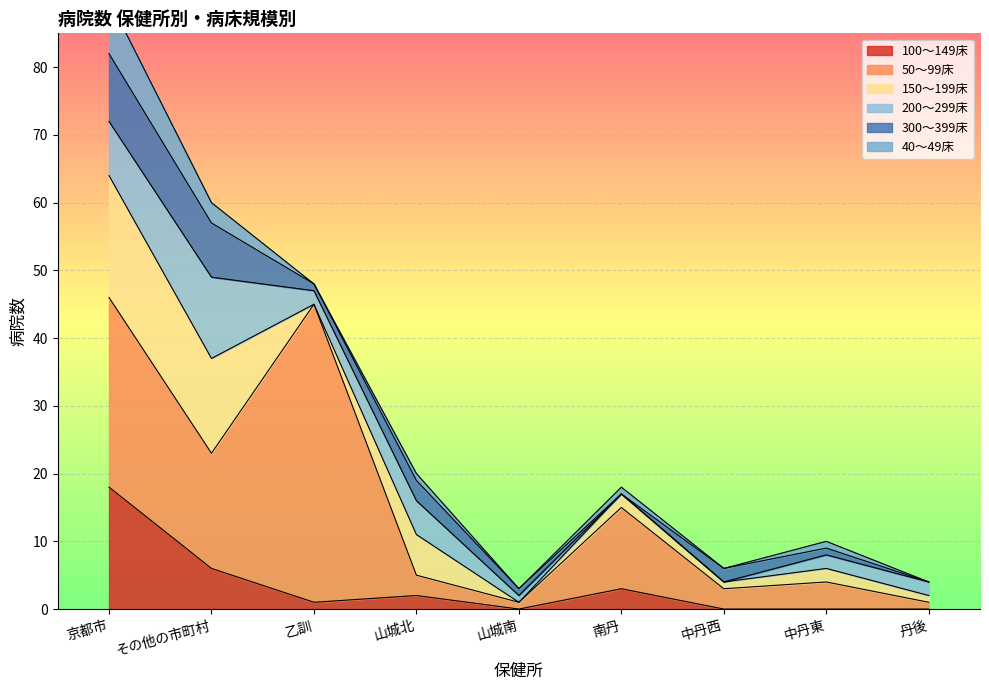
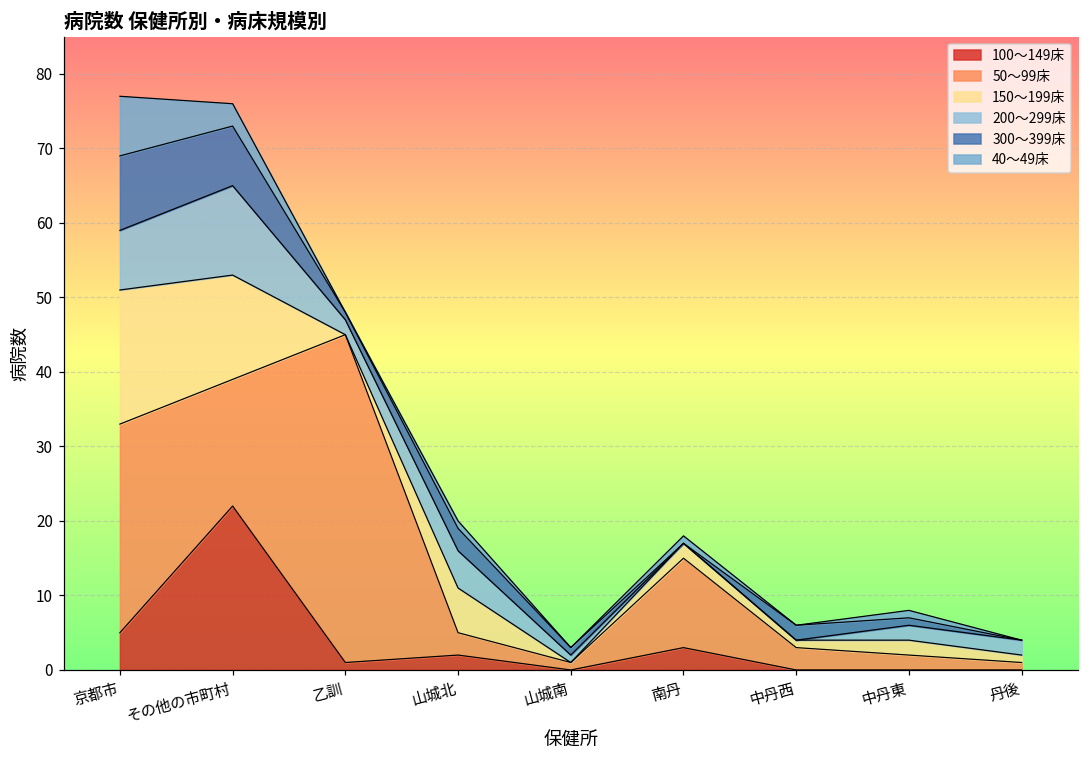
  {
    "100～149床": {
-     "京都市": 18,
-     "その他の市町村": 6,
+     "京都市": 5,
+     "その他の市町村": 22,
      "乙訓": 1,
      "山城北": 2,
      "山城南": 0,
      "南丹": 3,
      "中丹西": 0,
      "中丹東": 0,
      "丹後": 0
    },
    "50～99床": {
      "京都市": 28,
      "その他の市町村": 17,
      "山城北": 3,
      "南丹": 12,
      "中丹西": 3,
-     "中丹東": 4,
+     "中丹東": 2,
      "丹後": 1
    },
    "150～199床": {
      "京都市": 18,
      "その他の市町村": 14,
      "山城北": 6,
      "中丹東": 2,
      "丹後": 1
    },
    "300～399床": {
      "京都市": 10,
      "その他の市町村": 8,
      "山城北": 3,
      "中丹東": 1
    }
  }
